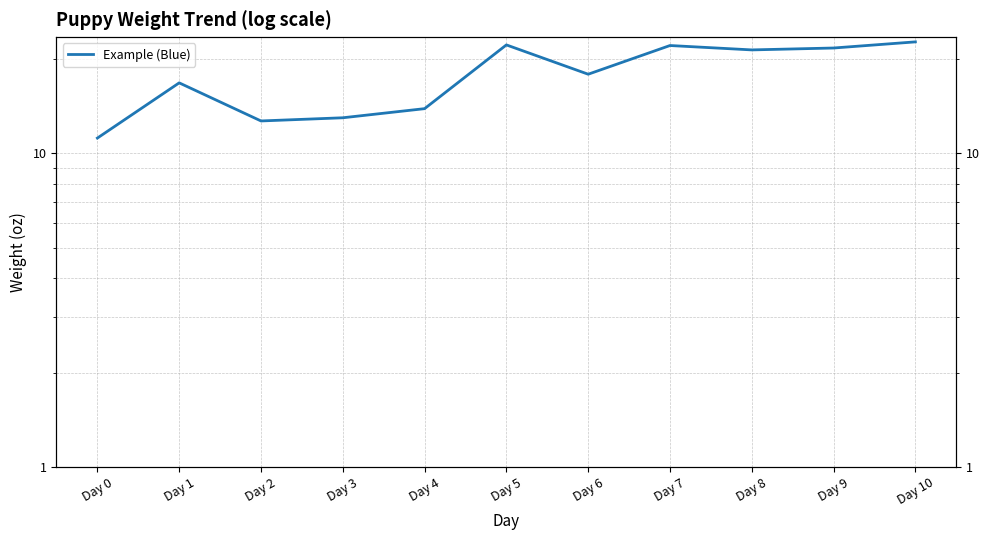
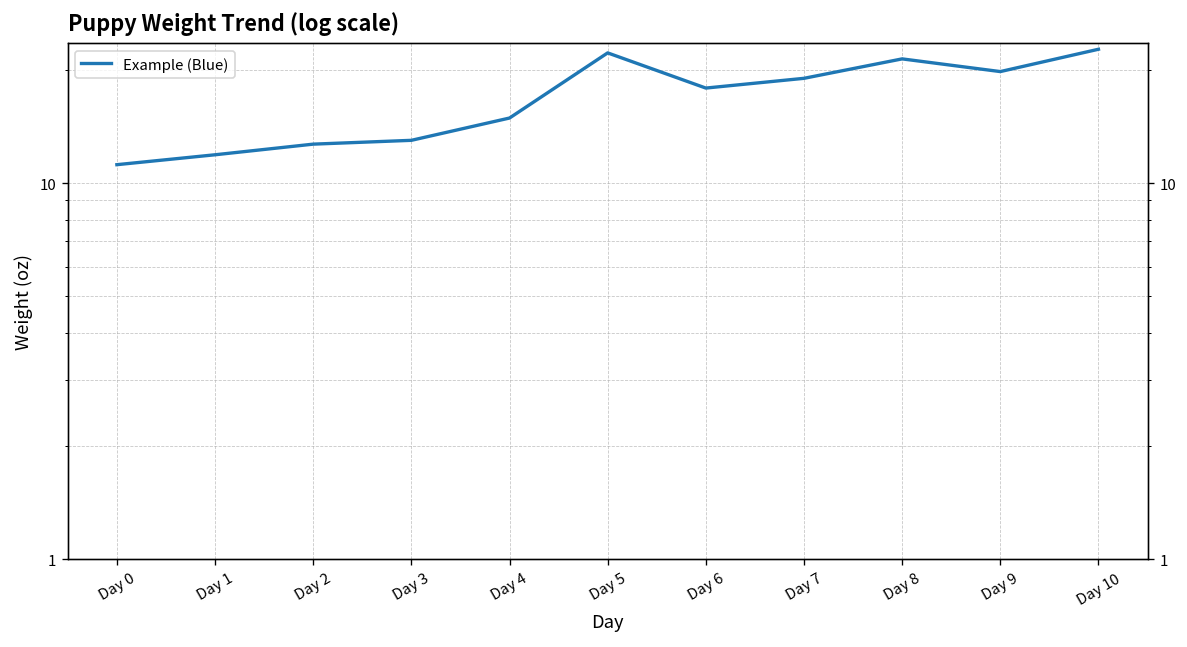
  {
    "Day 0": 11.2,
-   "Day 1": 17,
+   "Day 1": 11.9,
    "Day 2": 12.7,
    "Day 3": 13.0,
-   "Day 4": 14,
+   "Day 4": 15,
    "Day 5": 22,
    "Day 6": 18,
-   "Day 7": 22,
+   "Day 7": 19,
    "Day 8": 21,
-   "Day 9": 22,
+   "Day 9": 20,
    "Day 10": 23
  }
